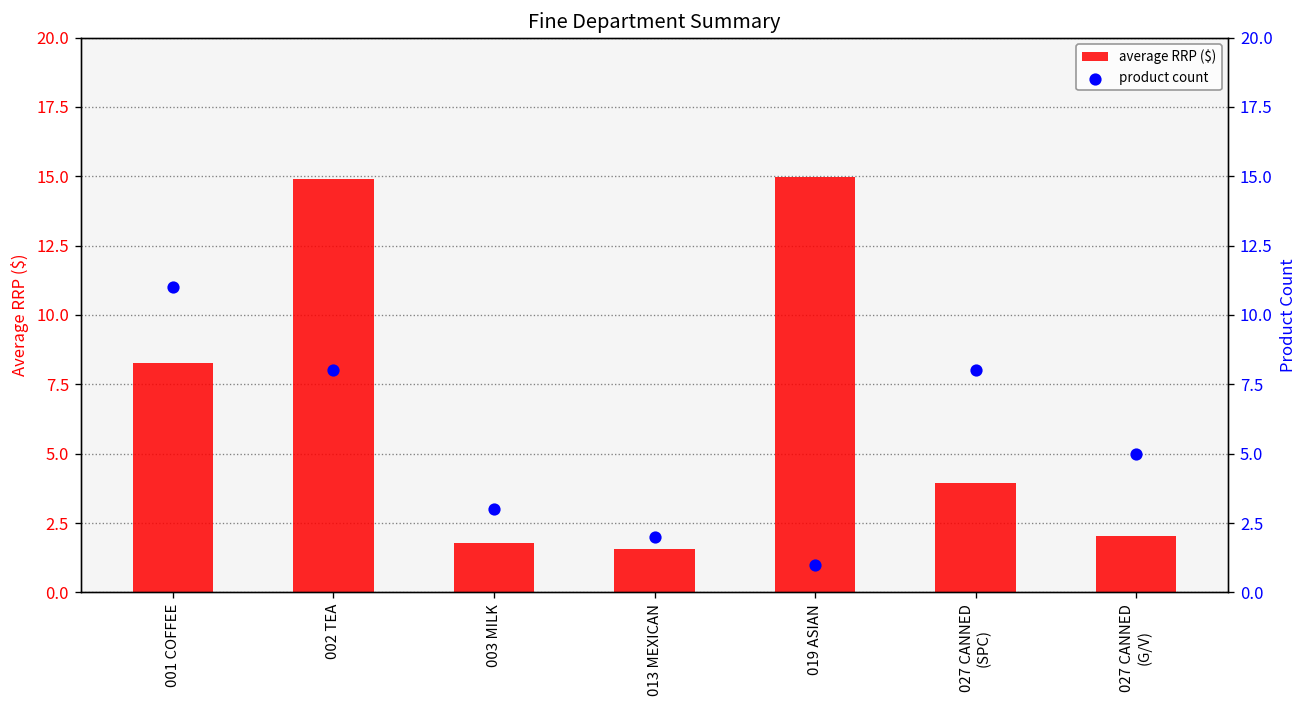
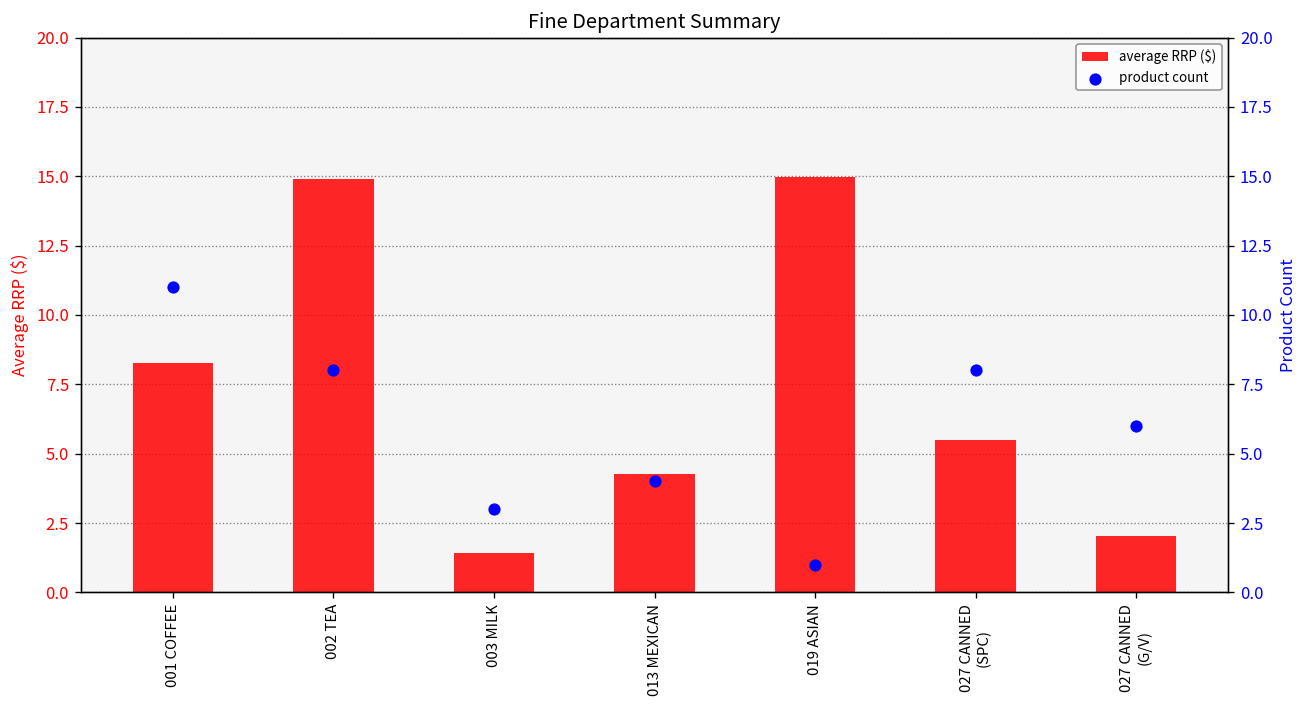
  {
    "average RRP ($)": {
      "001 COFFEE": 8.3,
      "002 TEA": 14.9,
-     "003 MILK": 1.8,
-     "013 MEXICAN": 1.6,
+     "003 MILK": 1.4,
+     "013 MEXICAN": 4.3,
      "019 ASIAN": 15.0,
-     "027 CANNED (SPC)": 3.9,
+     "027 CANNED (SPC)": 5.5,
      "027 CANNED (G/V)": 2.0
    },
    "product count": {
-     "013 MEXICAN": 2,
-     "027 CANNED (G/V)": 5
+     "013 MEXICAN": 4,
+     "027 CANNED (G/V)": 6
    }
  }
